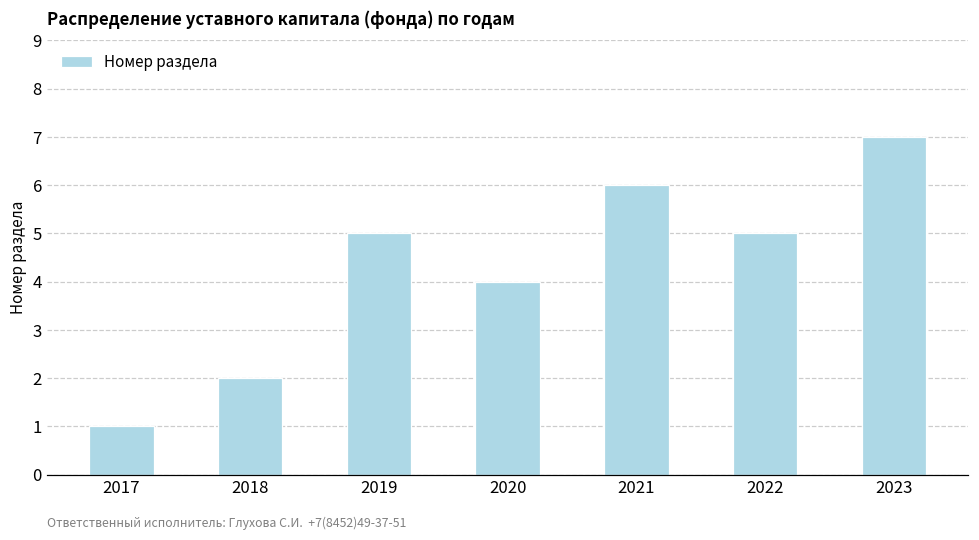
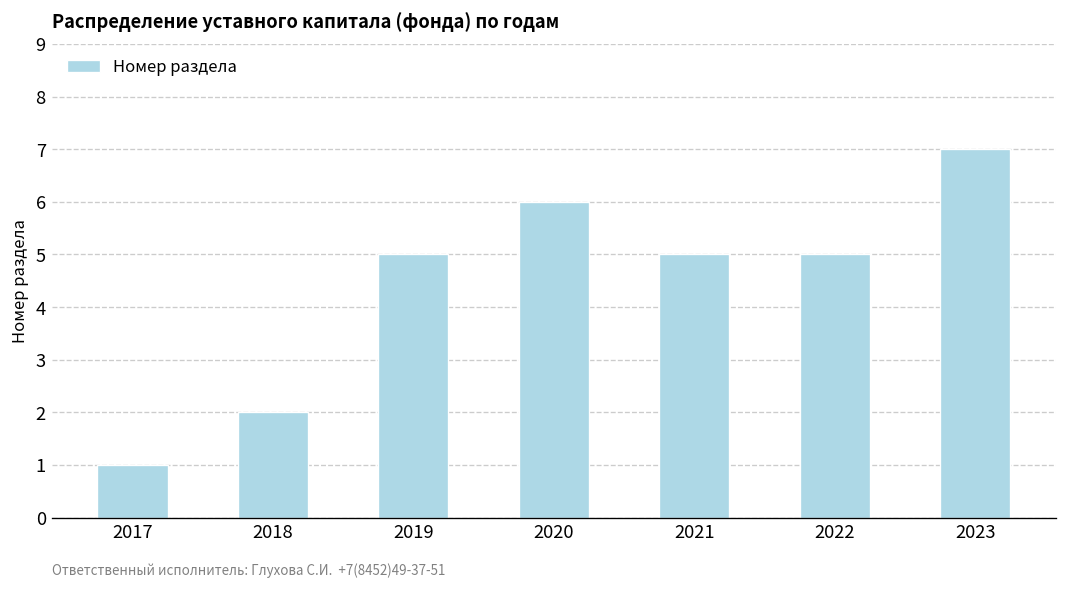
  {
    "2017": 1,
    "2018": 2,
    "2019": 5,
-   "2020": 4,
-   "2021": 6,
+   "2020": 6,
+   "2021": 5,
    "2022": 5,
    "2023": 7
  }
